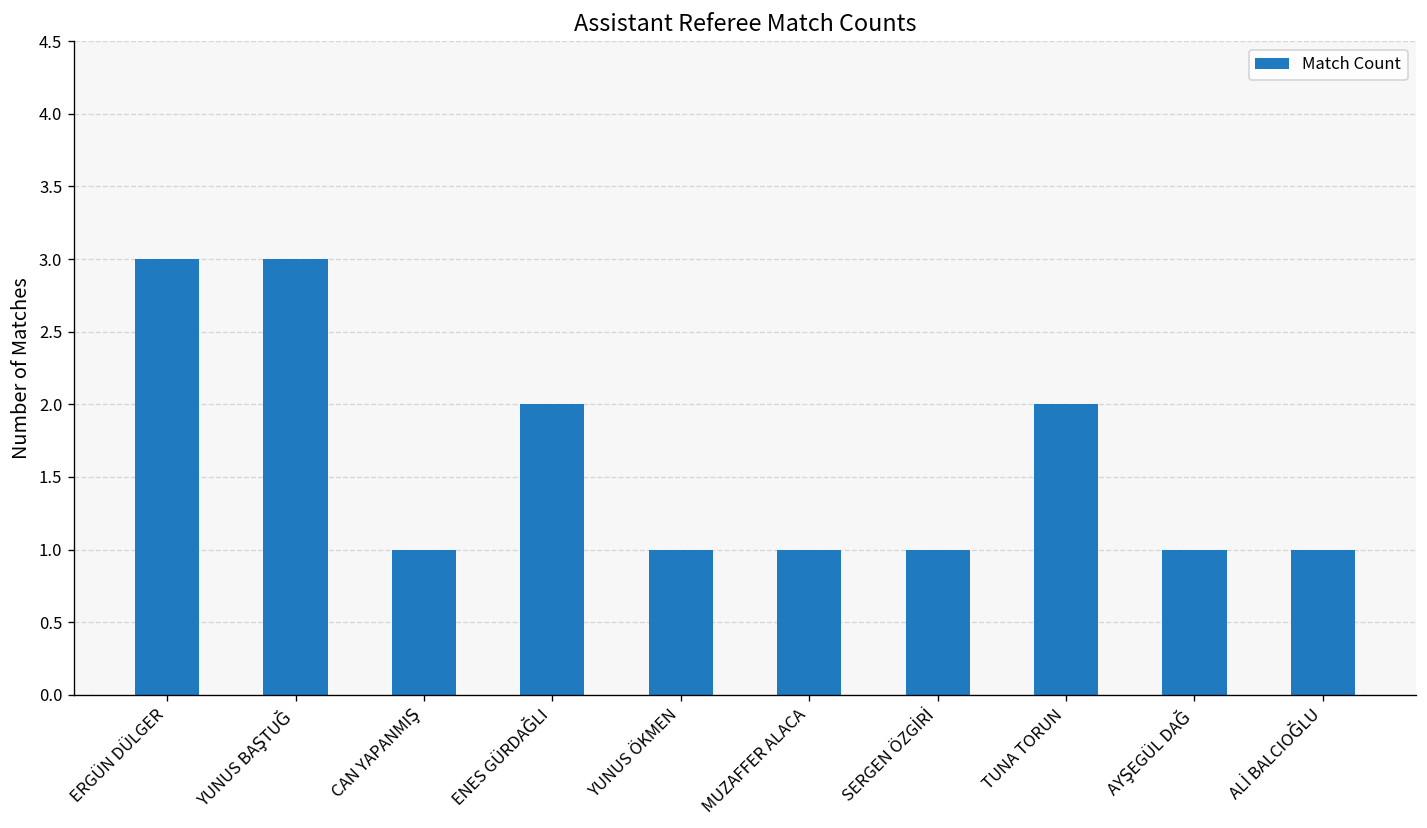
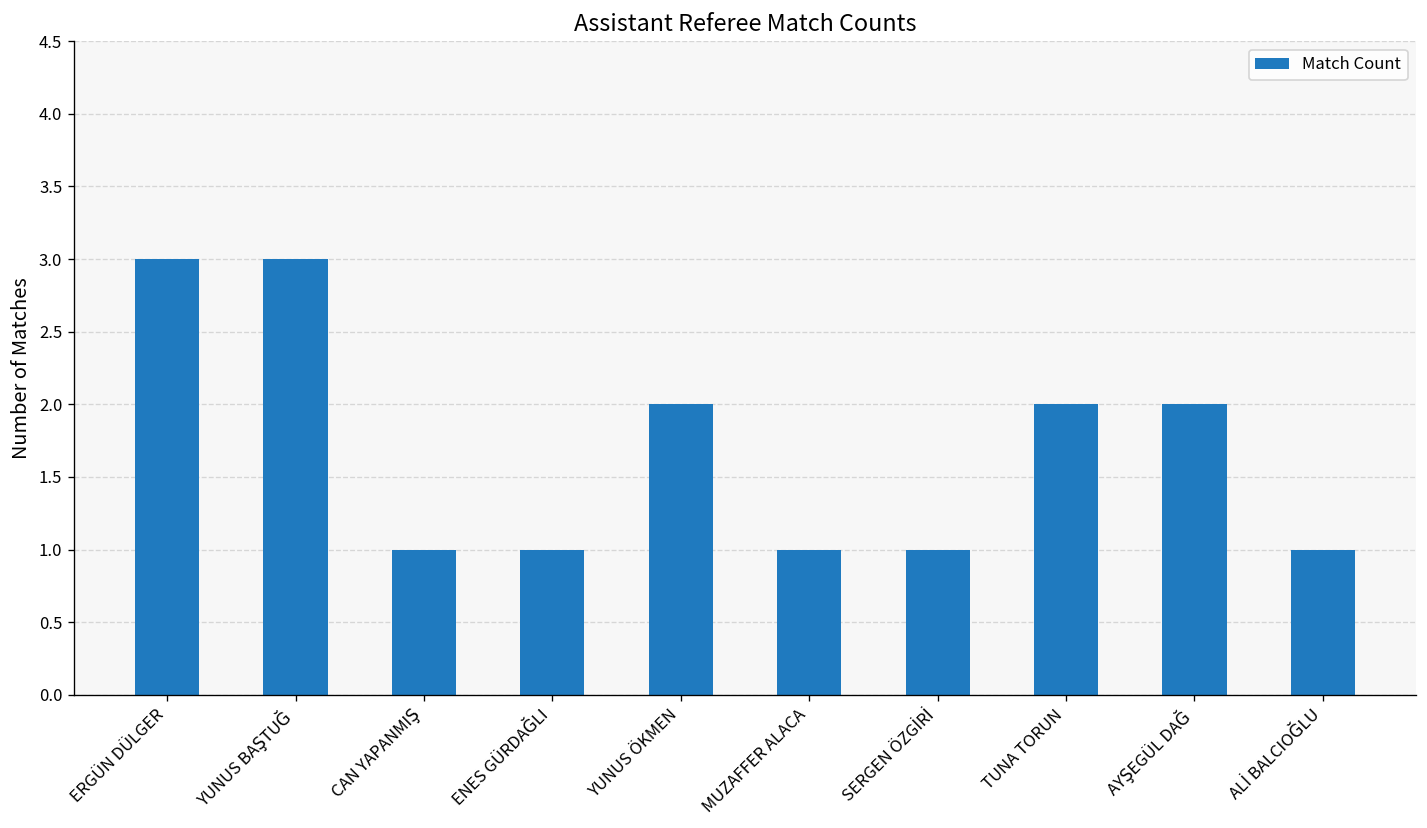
  {
    "ERGÜN DÜLGER": 3,
    "YUNUS BAŞTUĞ": 3,
    "CAN YAPANMIŞ": 1,
-   "ENES GÜRDAĞLI": 2,
-   "YUNUS ÖKMEN": 1,
+   "ENES GÜRDAĞLI": 1,
+   "YUNUS ÖKMEN": 2,
    "MUZAFFER ALACA": 1,
    "SERGEN ÖZGİRİ": 1,
    "TUNA TORUN": 2,
-   "AYŞEGÜL DAĞ": 1,
+   "AYŞEGÜL DAĞ": 2,
    "ALİ BALCIOĞLU": 1
  }
